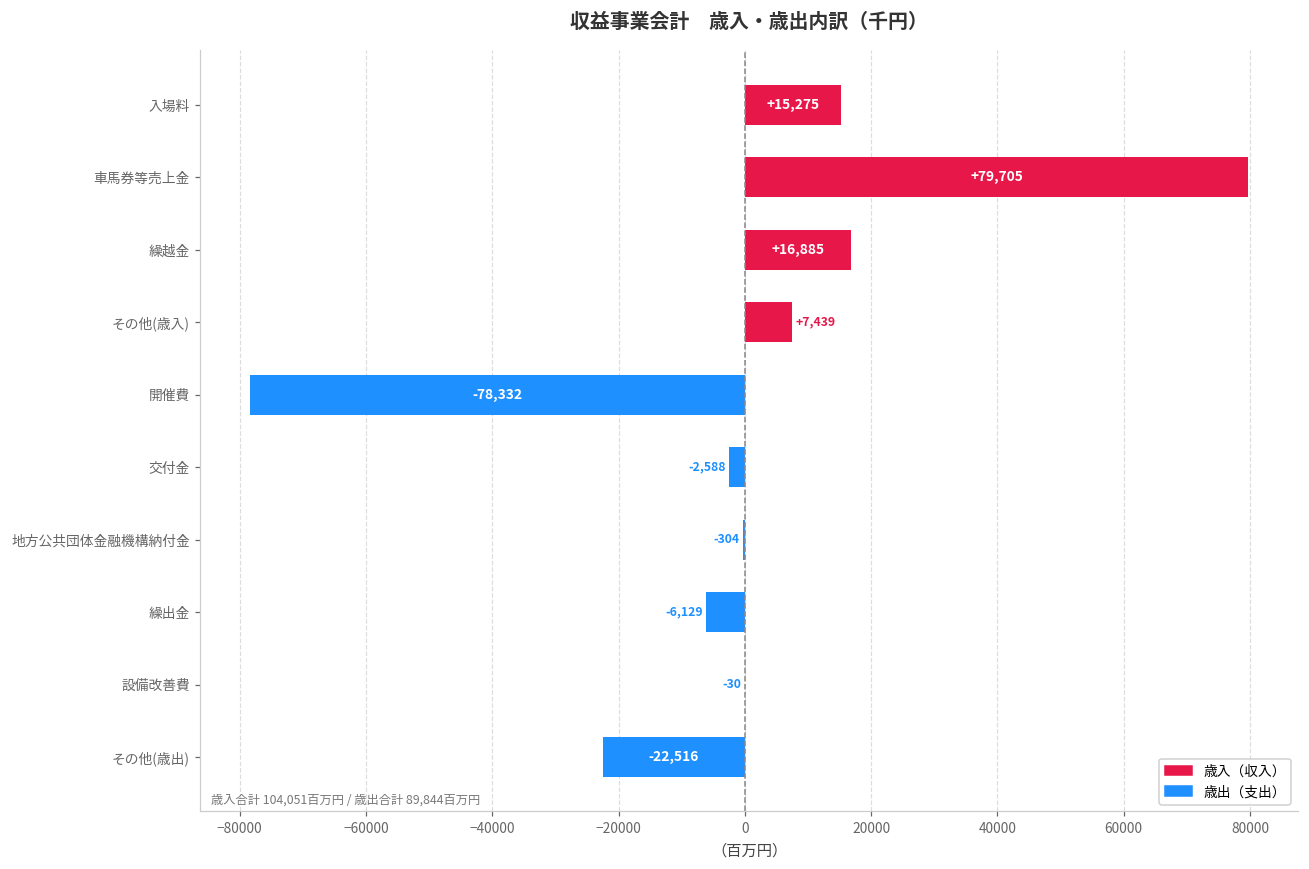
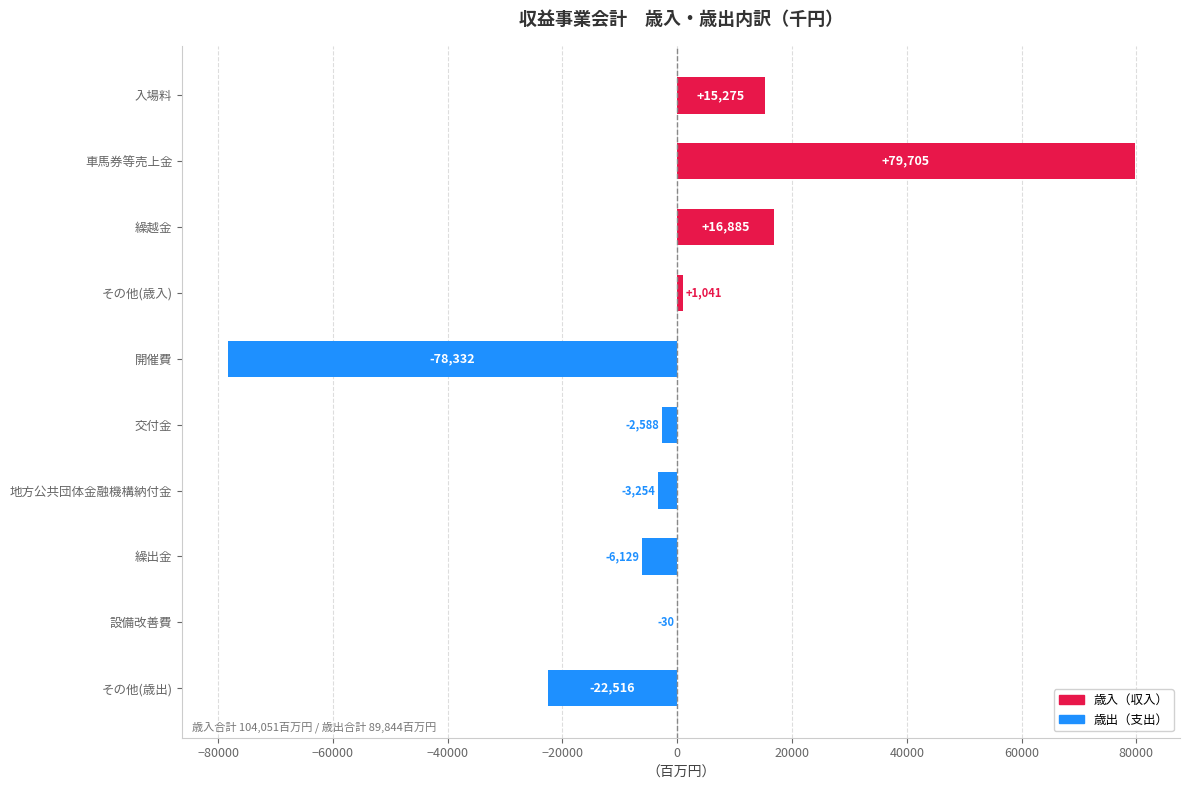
  {
    "入場料": "+15,275",
    "車馬券等売上金": "+79,705",
    "繰越金": "+16,885",
-   "その他(歳入)": "+7,439",
+   "その他(歳入)": "+1,041",
    "開催費": "-78,332",
    "交付金": "-2,588",
-   "地方公共団体金融機構納付金": "-304",
+   "地方公共団体金融機構納付金": "-3,254",
    "繰出金": "-6,129",
    "設備改善費": "-30",
    "その他(歳出)": "-22,516"
  }
